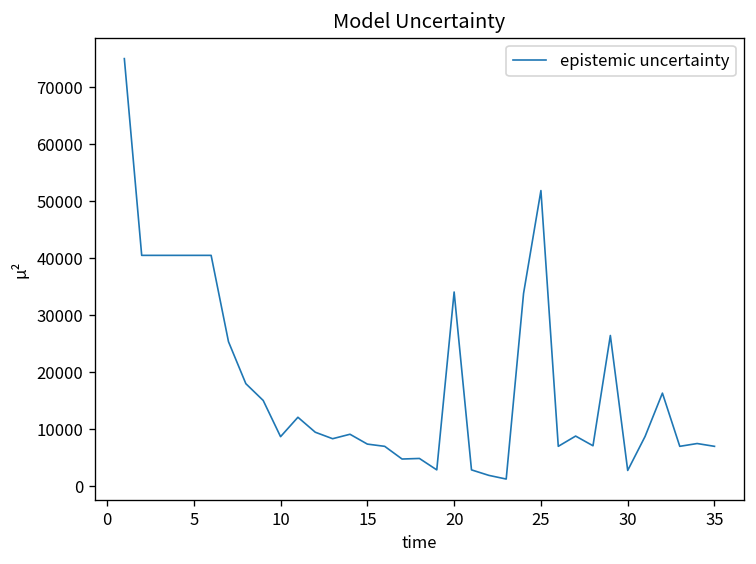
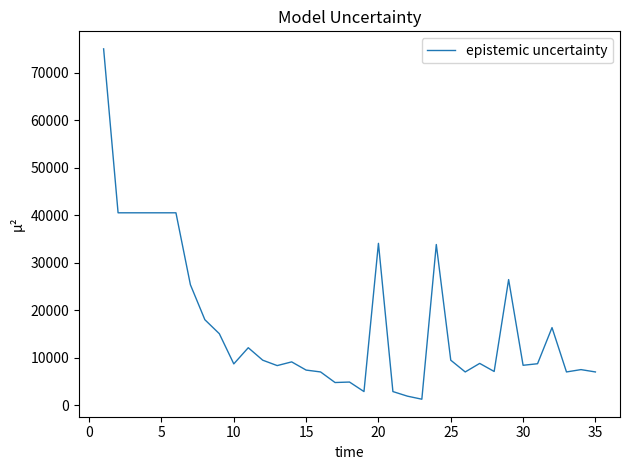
  {
    "5": 41000,
    "10": 9000,
    "15": 7000,
    "20": 34000,
-   "25": 52000,
-   "30": 3000,
+   "25": 10000,
+   "30": 8000,
    "35": 7000
  }
